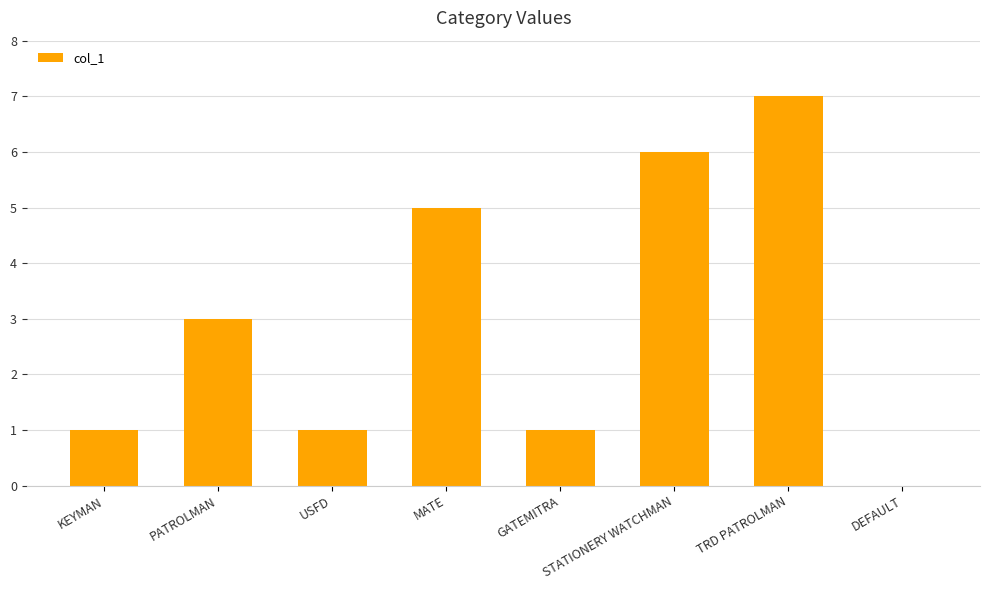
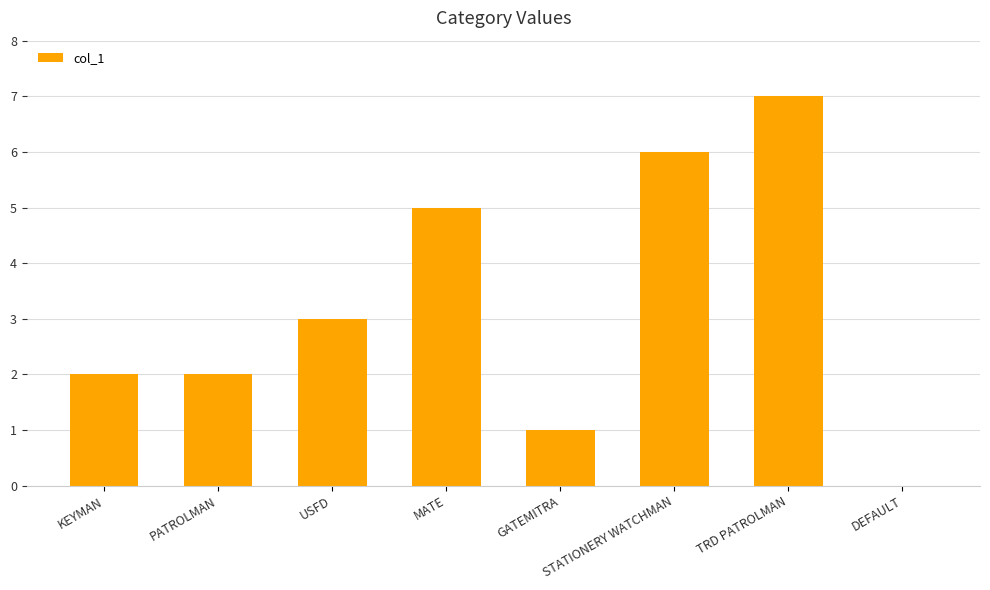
  {
-   "KEYMAN": 1,
-   "PATROLMAN": 3,
-   "USFD": 1,
+   "KEYMAN": 2,
+   "PATROLMAN": 2,
+   "USFD": 3,
    "MATE": 5,
    "GATEMITRA": 1,
    "STATIONERY WATCHMAN": 6,
    "TRD PATROLMAN": 7,
    "DEFAULT": 0
  }
